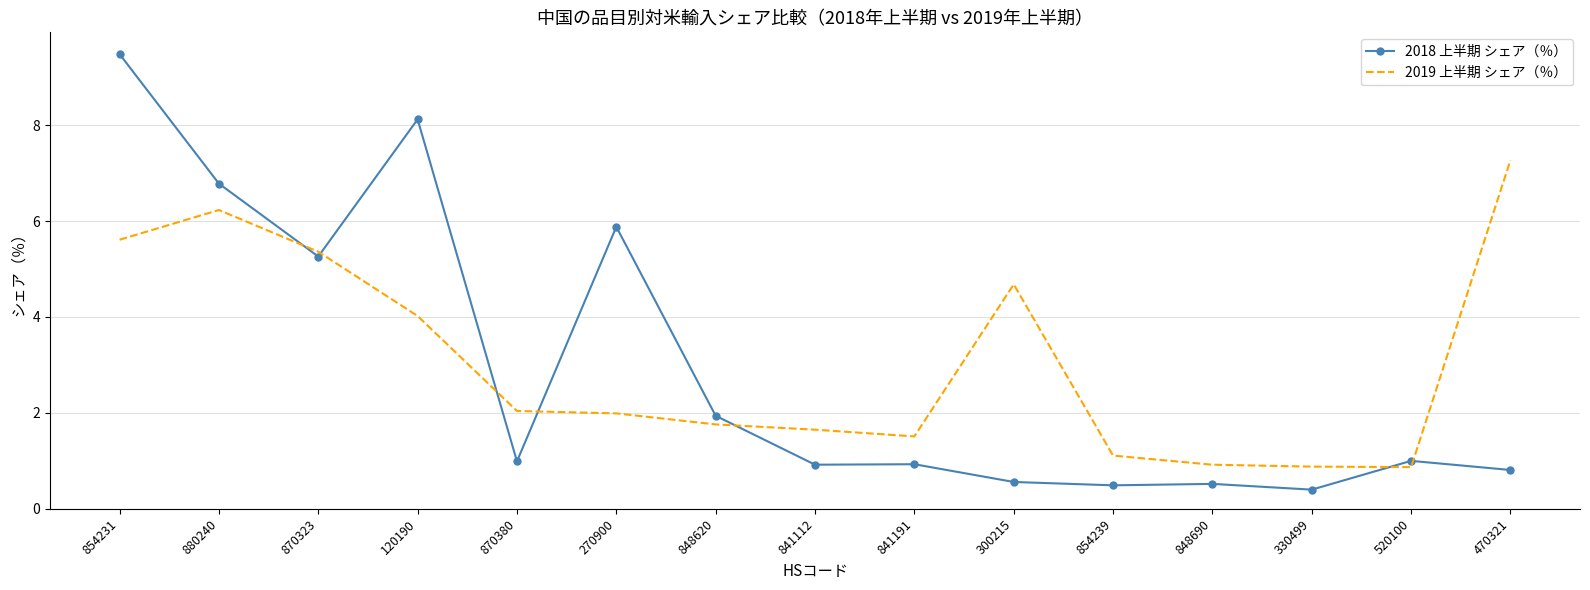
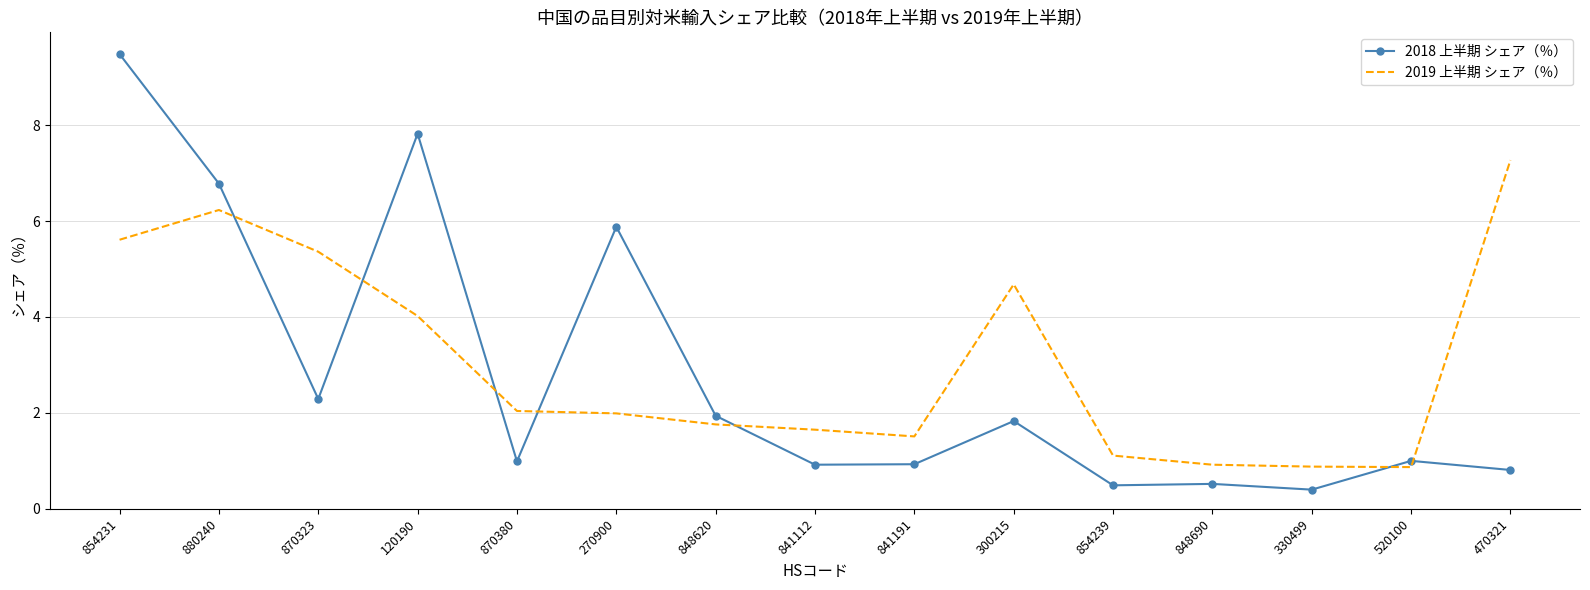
  {
    "2018 上半期 シェア（％）": {
      "854231": 9.5,
      "880240": 6.8,
-     "870323": 5.3,
-     "120190": 8.1,
+     "870323": 2.3,
+     "120190": 7.8,
      "870380": 1.0,
      "270900": 5.9,
      "848620": 1.9,
      "841112": 0.9,
      "841191": 0.9,
-     "300215": 0.6,
+     "300215": 1.8,
      "854239": 0.5,
      "848690": 0.5,
      "330499": 0.4,
      "520100": 1.0,
      "470321": 0.8
    },
    "2019 上半期 シェア（％）": {
      "854231": 5.6,
      "880240": 6.2,
      "870323": 5.4,
      "120190": 4.0,
      "870380": 2.0,
      "270900": 2.0,
      "848620": 1.8,
      "841112": 1.7,
      "841191": 1.5,
      "300215": 4.7,
      "854239": 1.1,
      "848690": 0.9,
      "330499": 0.9,
      "520100": 0.9,
      "470321": 7.3
    }
  }
